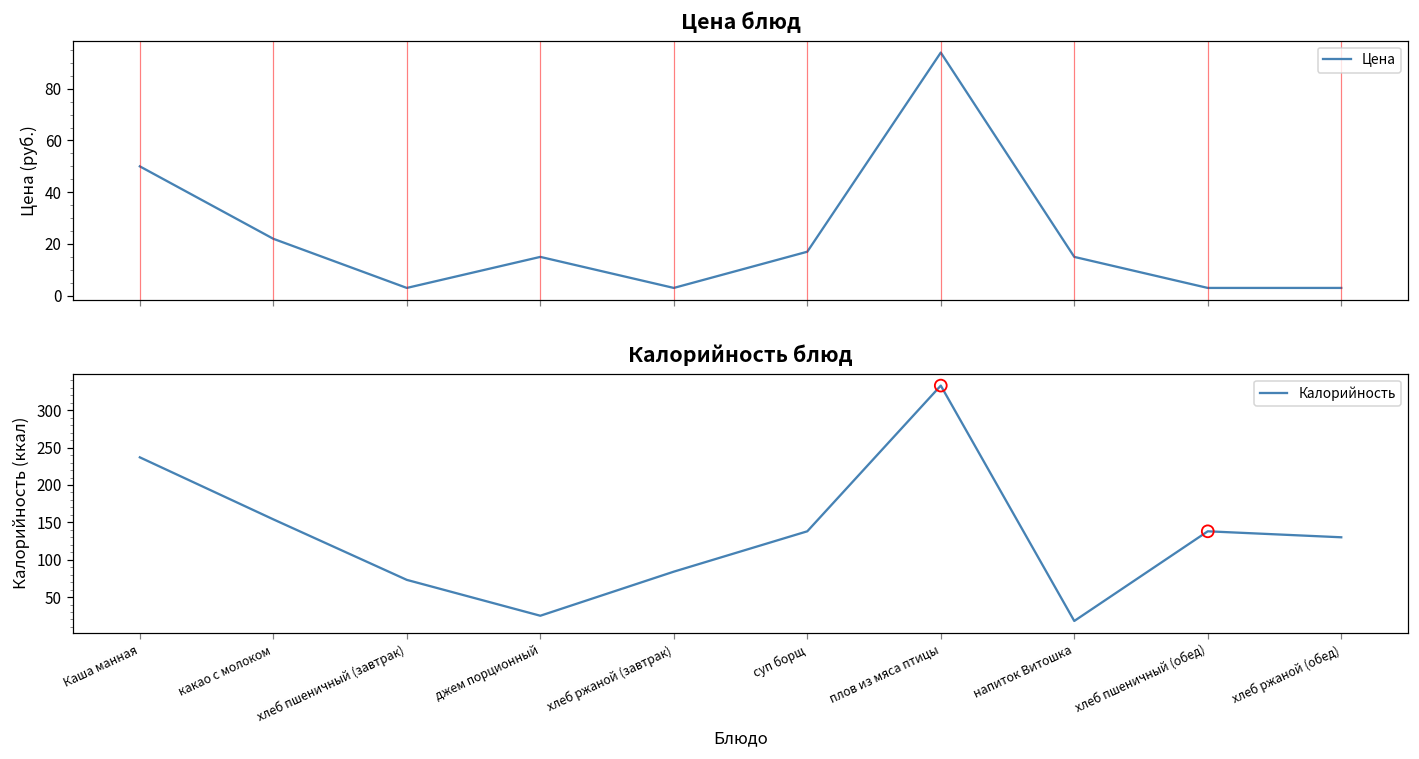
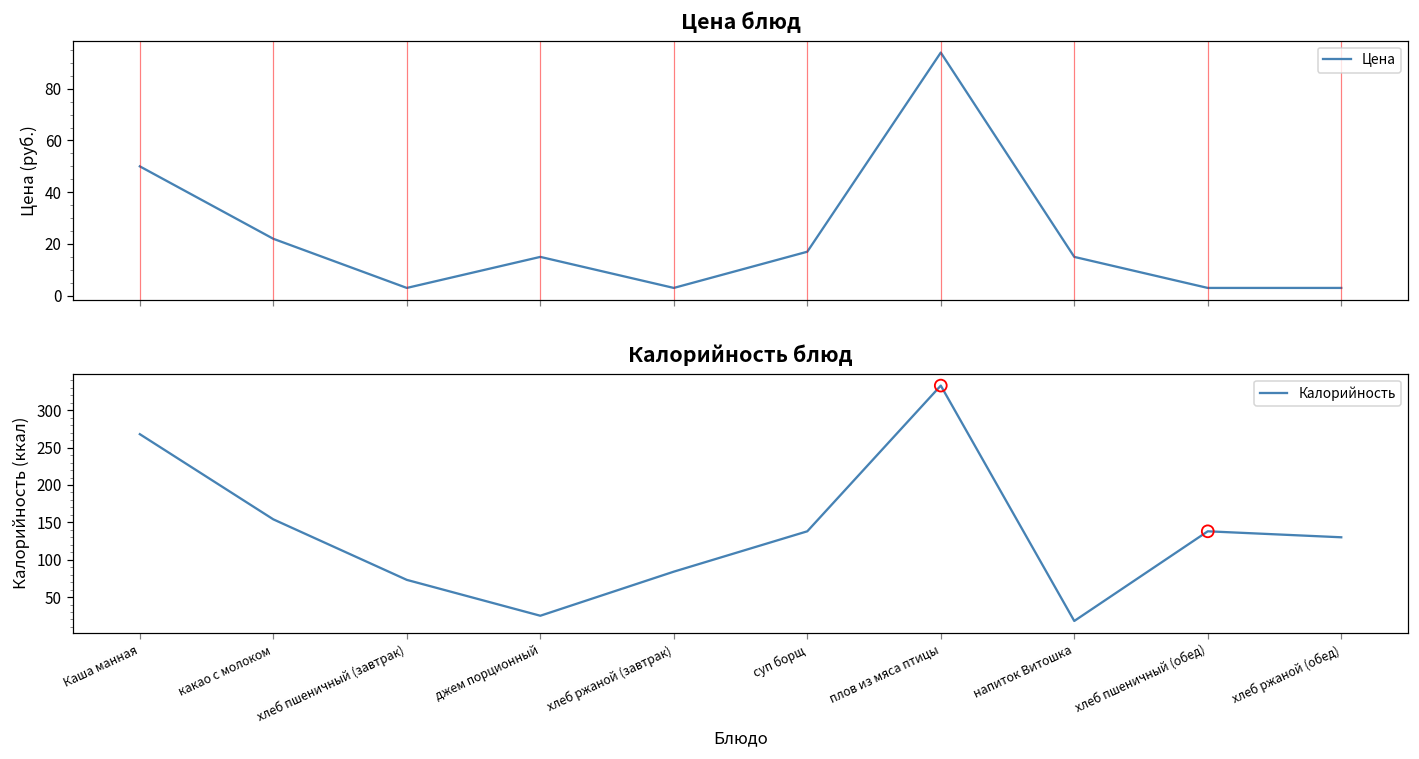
  {
    "Калорийность блюд": {
      "Калорийность": {
-       "Каша манная": 240,
+       "Каша манная": 270,
        "какао с молоком": 150,
        "хлеб пшеничный (завтрак)": 70,
        "джем порционный": 30,
        "хлеб ржаной (завтрак)": 80,
        "суп борщ": 140,
        "напиток Витошка": 20,
        "хлеб ржаной (обед)": 130
      }
    }
  }
